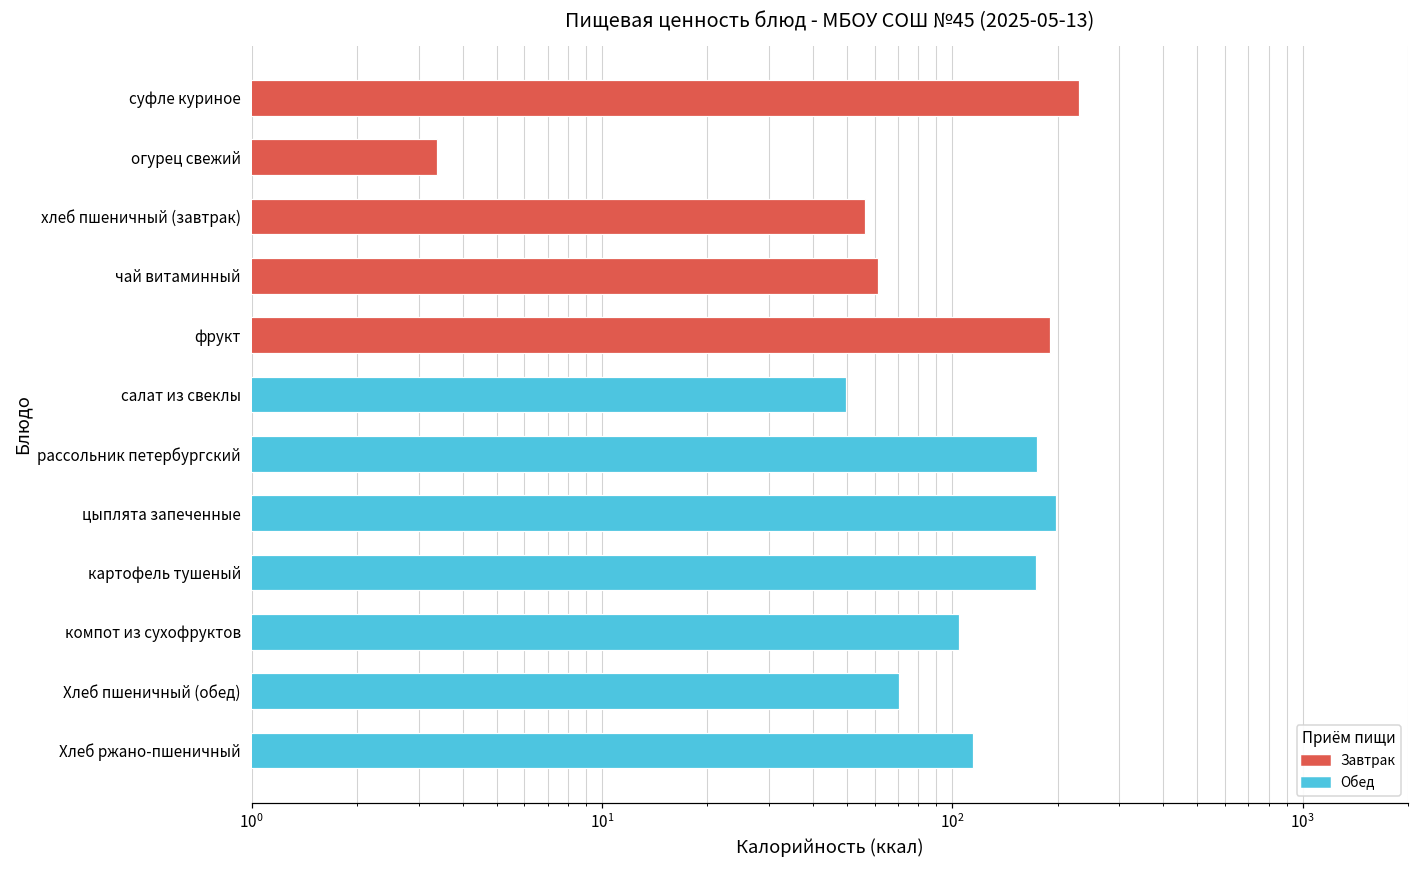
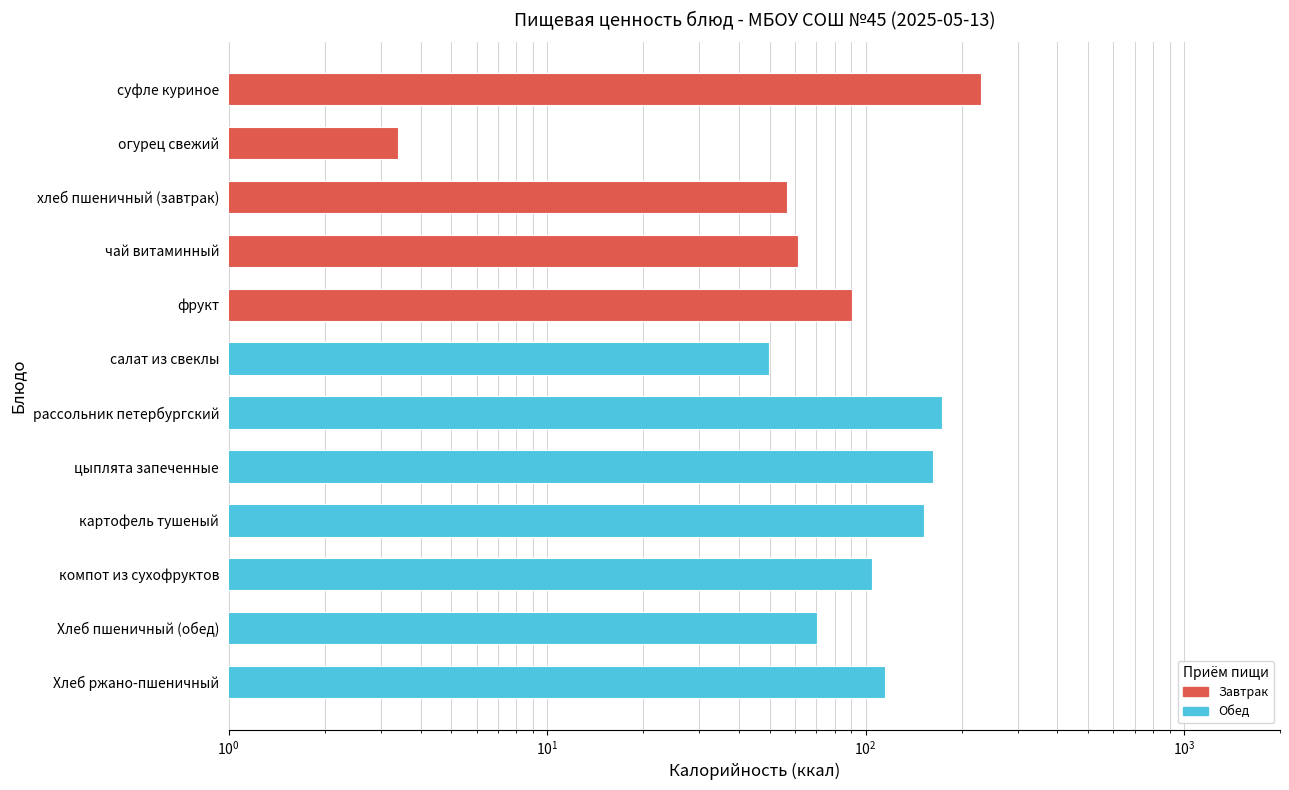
  {
    "суфле куриное": 230,
    "огурец свежий": 3.4,
    "хлеб пшеничный (завтрак)": 56,
    "чай витаминный": 61,
-   "фрукт": 190,
+   "фрукт": 91,
    "салат из свеклы": 50,
    "рассольник петербургский": 170,
-   "цыплята запеченные": 200,
-   "картофель тушеный": 170,
+   "цыплята запеченные": 160,
+   "картофель тушеный": 150,
    "компот из сухофруктов": 104,
    "Хлеб пшеничный (обед)": 70,
    "Хлеб ржано-пшеничный": 115
  }
